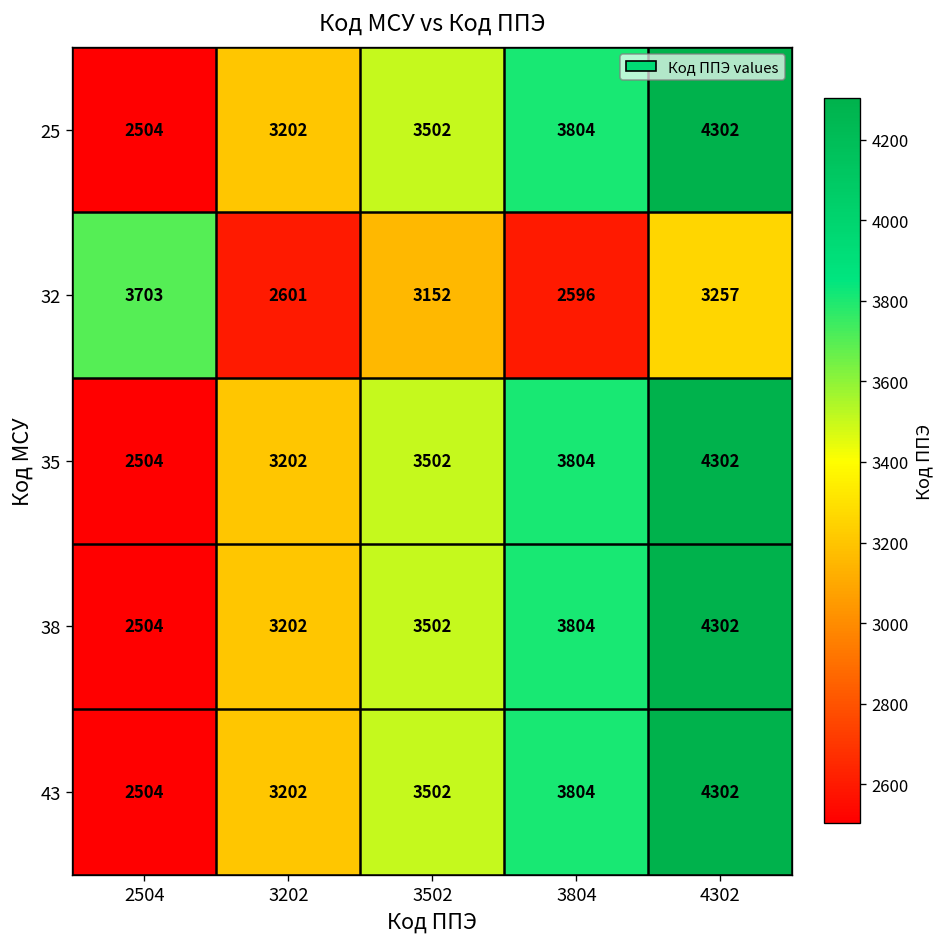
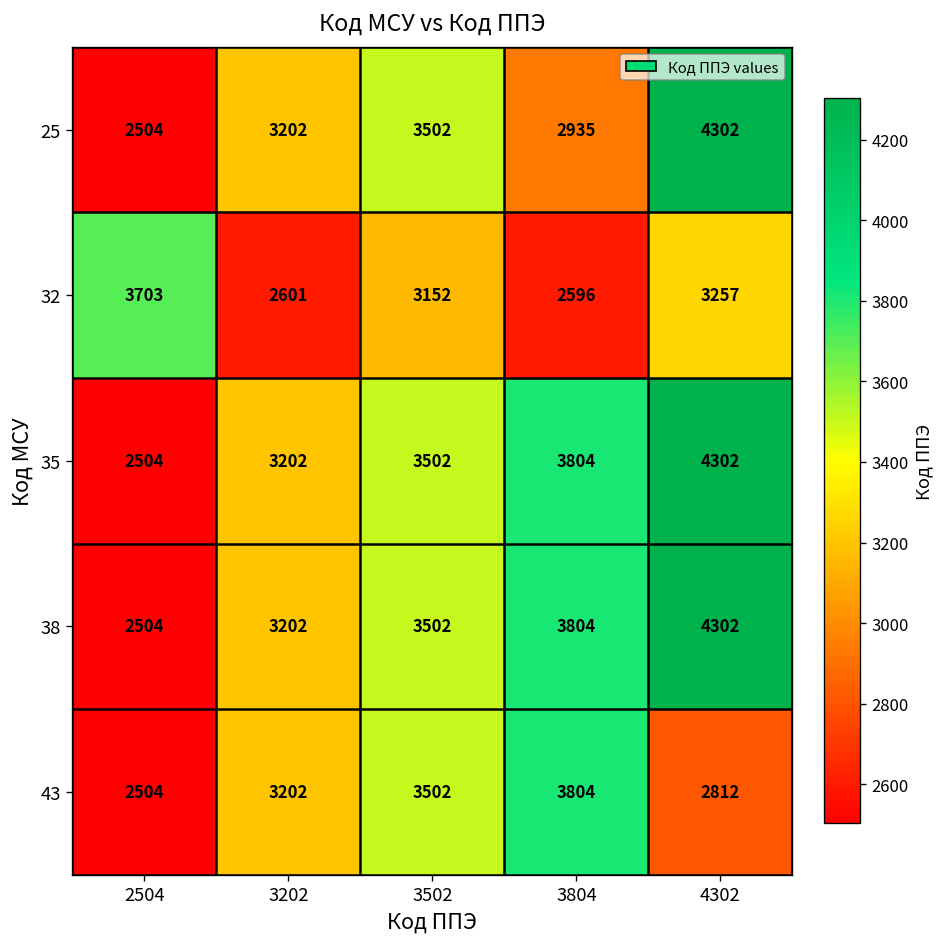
  {
    "25": {
      "2504": 2504,
      "3202": 3202,
      "3502": 3502,
-     "3804": 3804,
+     "3804": 2935,
      "4302": 4302
    },
    "32": {
      "2504": 3703,
      "3202": 2601,
      "3502": 3152,
      "3804": 2596,
      "4302": 3257
    },
    "35": {
      "2504": 2504,
      "3202": 3202,
      "3502": 3502,
      "3804": 3804,
      "4302": 4302
    },
    "38": {
      "2504": 2504,
      "3202": 3202,
      "3502": 3502,
      "3804": 3804,
      "4302": 4302
    },
    "43": {
      "2504": 2504,
      "3202": 3202,
      "3502": 3502,
      "3804": 3804,
-     "4302": 4302
+     "4302": 2812
    }
  }
